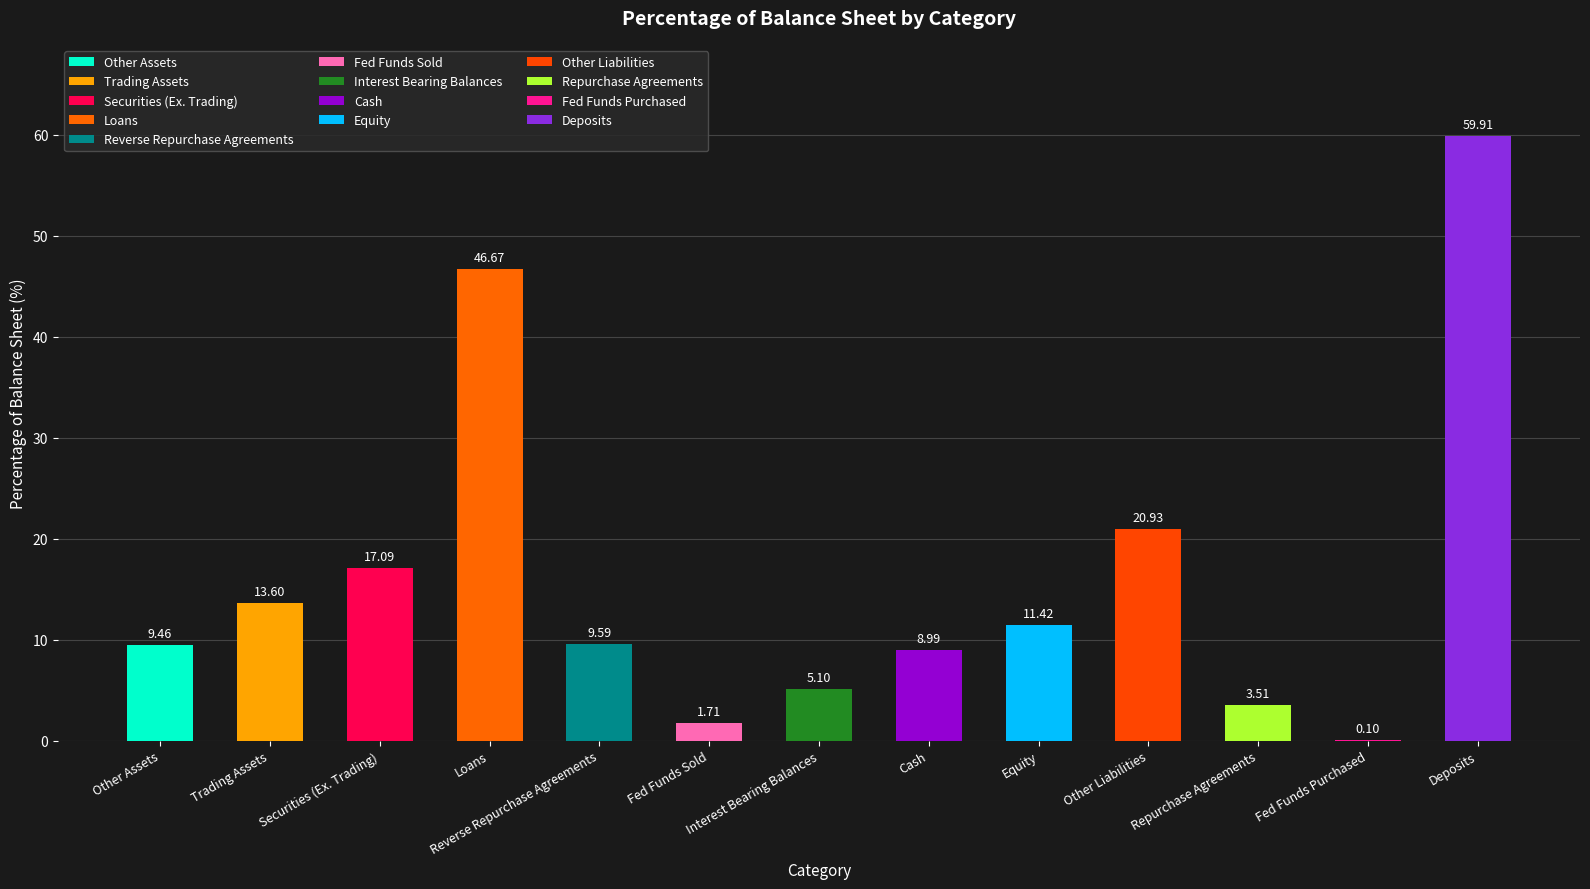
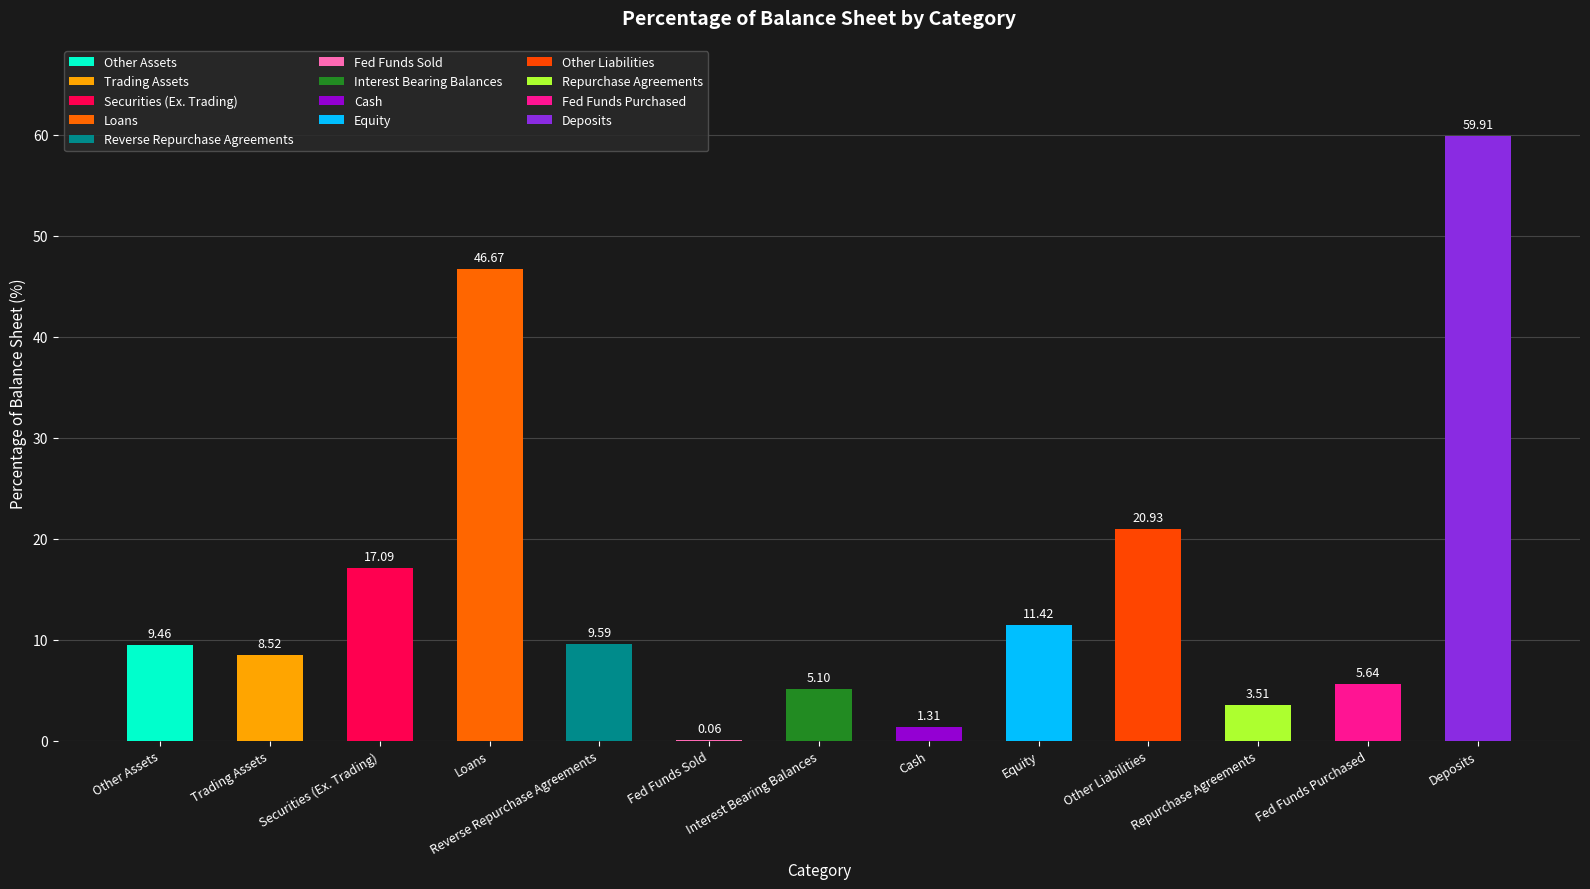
  {
    "Other Assets": 9.46,
-   "Trading Assets": 13.60,
+   "Trading Assets": 8.52,
    "Securities (Ex. Trading)": 17.09,
    "Loans": 46.67,
    "Reverse Repurchase Agreements": 9.59,
-   "Fed Funds Sold": 1.71,
+   "Fed Funds Sold": 0.06,
    "Interest Bearing Balances": 5.10,
-   "Cash": 8.99,
+   "Cash": 1.31,
    "Equity": 11.42,
    "Other Liabilities": 20.93,
    "Repurchase Agreements": 3.51,
-   "Fed Funds Purchased": 0.10,
+   "Fed Funds Purchased": 5.64,
    "Deposits": 59.91
  }
